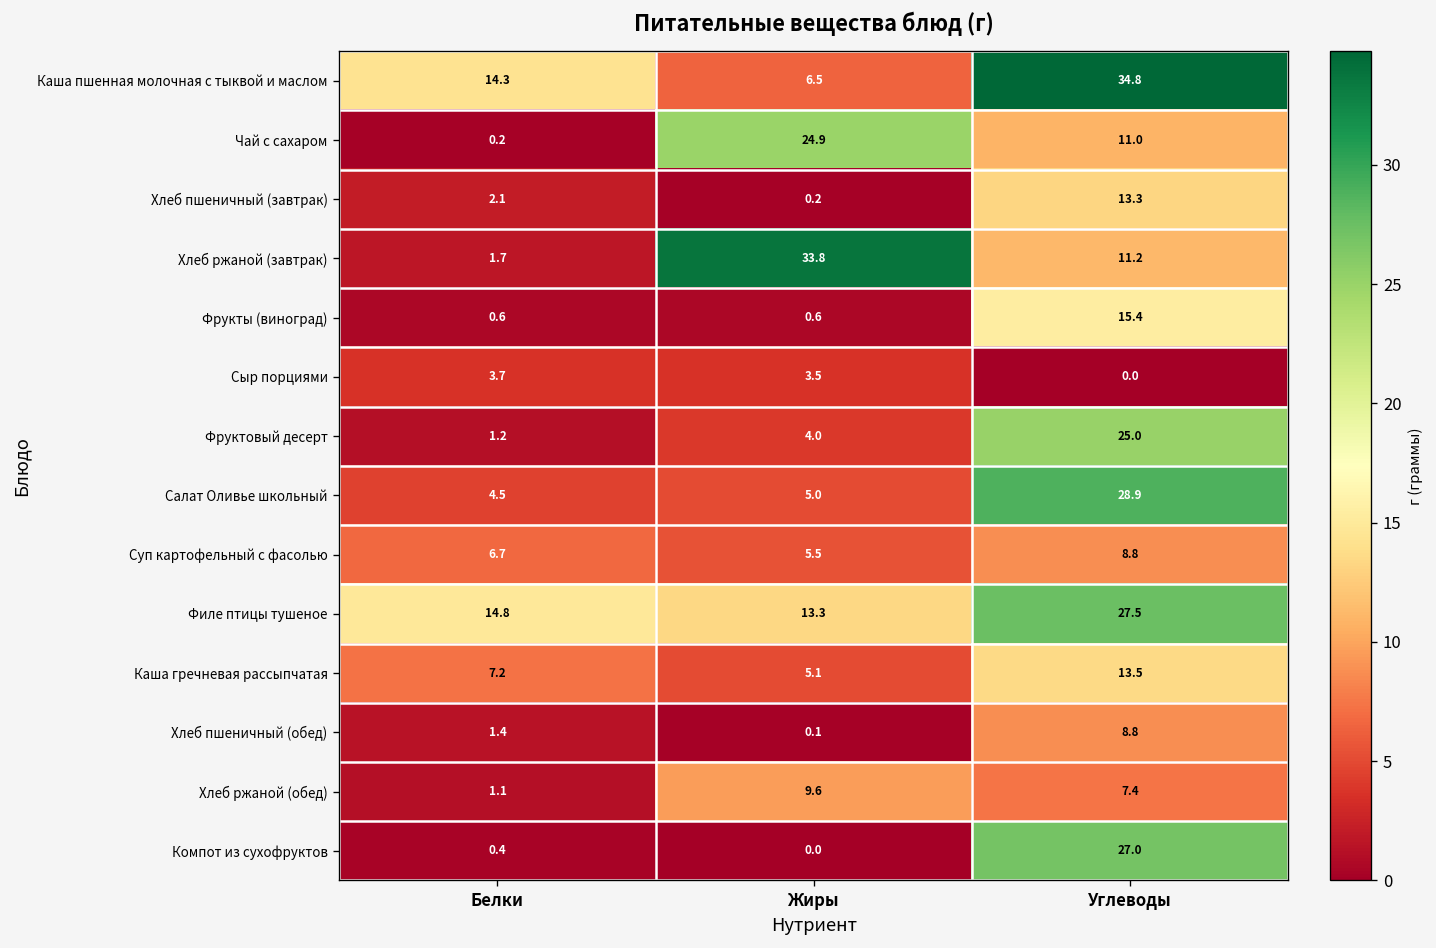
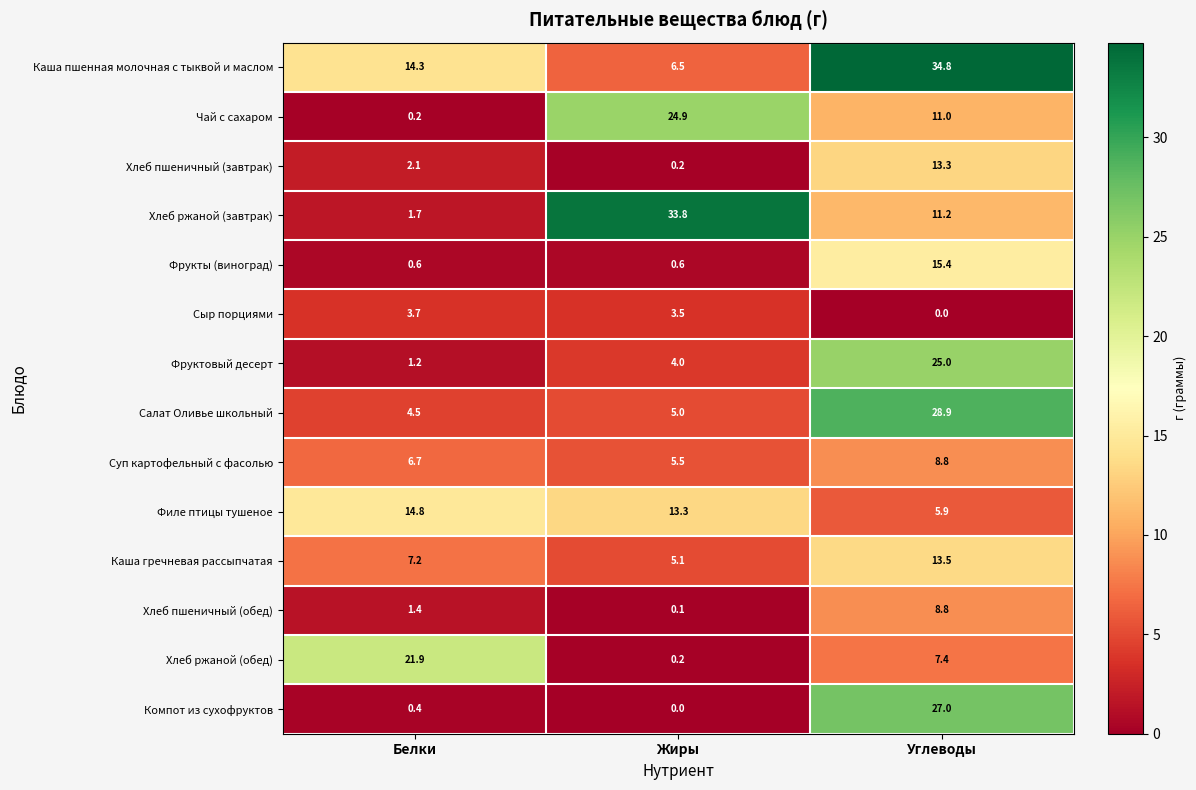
  {
    "Каша пшенная молочная с тыквой и маслом": {
      "Белки": 14.3,
      "Жиры": 6.5,
      "Углеводы": 34.8
    },
    "Чай с сахаром": {
      "Белки": 0.2,
      "Жиры": 24.9,
      "Углеводы": 11.0
    },
    "Хлеб пшеничный (завтрак)": {
      "Белки": 2.1,
      "Жиры": 0.2,
      "Углеводы": 13.3
    },
    "Хлеб ржаной (завтрак)": {
      "Белки": 1.7,
      "Жиры": 33.8,
      "Углеводы": 11.2
    },
    "Фрукты (виноград)": {
      "Белки": 0.6,
      "Жиры": 0.6,
      "Углеводы": 15.4
    },
    "Сыр порциями": {
      "Белки": 3.7,
      "Жиры": 3.5,
      "Углеводы": 0.0
    },
    "Фруктовый десерт": {
      "Белки": 1.2,
      "Жиры": 4.0,
      "Углеводы": 25.0
    },
    "Салат Оливье школьный": {
      "Белки": 4.5,
      "Жиры": 5.0,
      "Углеводы": 28.9
    },
    "Суп картофельный с фасолью": {
      "Белки": 6.7,
      "Жиры": 5.5,
      "Углеводы": 8.8
    },
    "Филе птицы тушеное": {
      "Белки": 14.8,
      "Жиры": 13.3,
-     "Углеводы": 27.5
+     "Углеводы": 5.9
    },
    "Каша гречневая рассыпчатая": {
      "Белки": 7.2,
      "Жиры": 5.1,
      "Углеводы": 13.5
    },
    "Хлеб пшеничный (обед)": {
      "Белки": 1.4,
      "Жиры": 0.1,
      "Углеводы": 8.8
    },
    "Хлеб ржаной (обед)": {
-     "Белки": 1.1,
-     "Жиры": 9.6,
+     "Белки": 21.9,
+     "Жиры": 0.2,
      "Углеводы": 7.4
    },
    "Компот из сухофруктов": {
      "Белки": 0.4,
      "Жиры": 0.0,
      "Углеводы": 27.0
    }
  }
